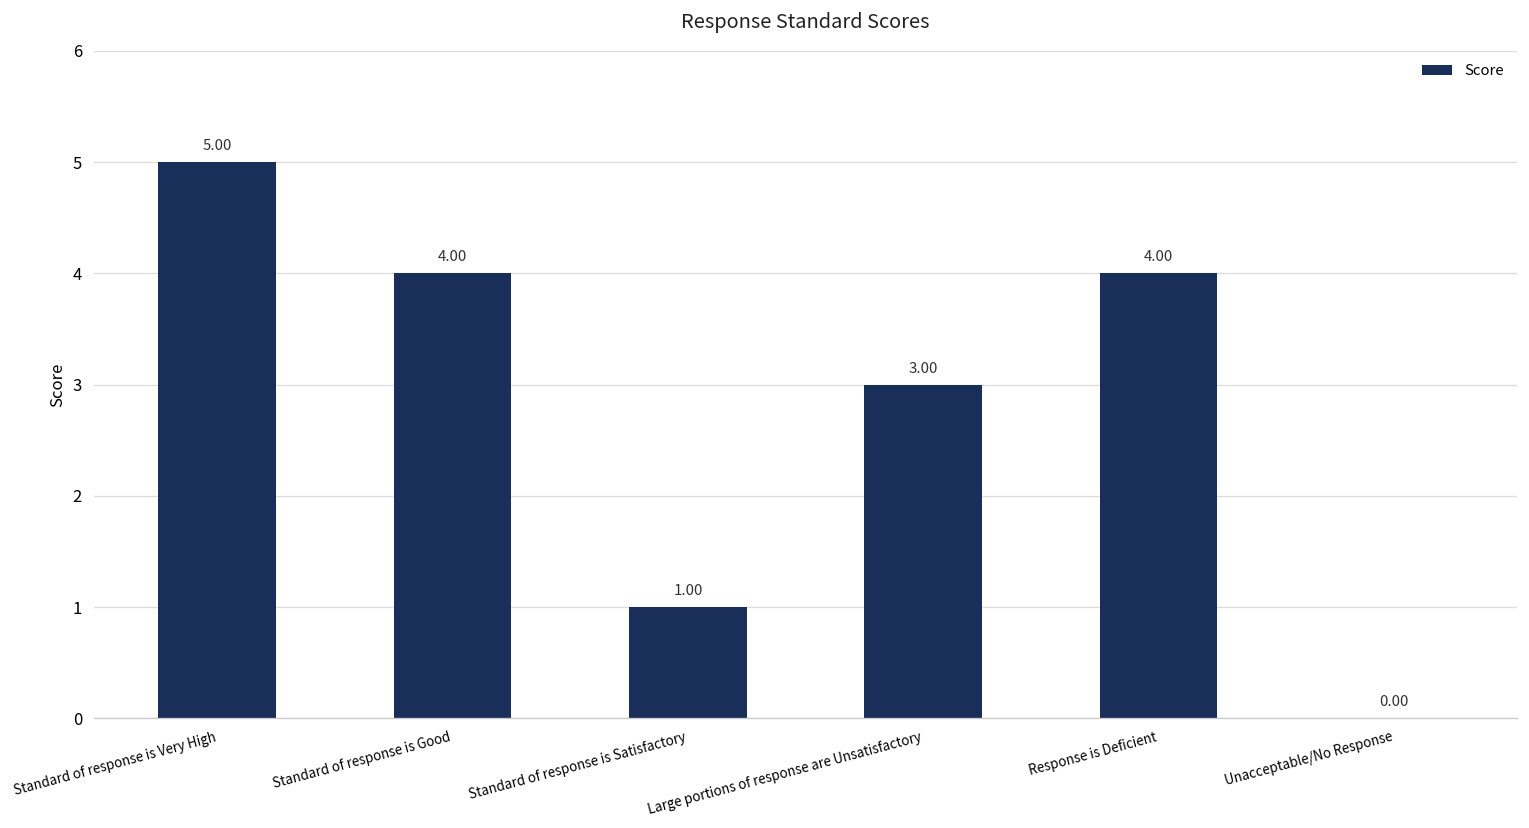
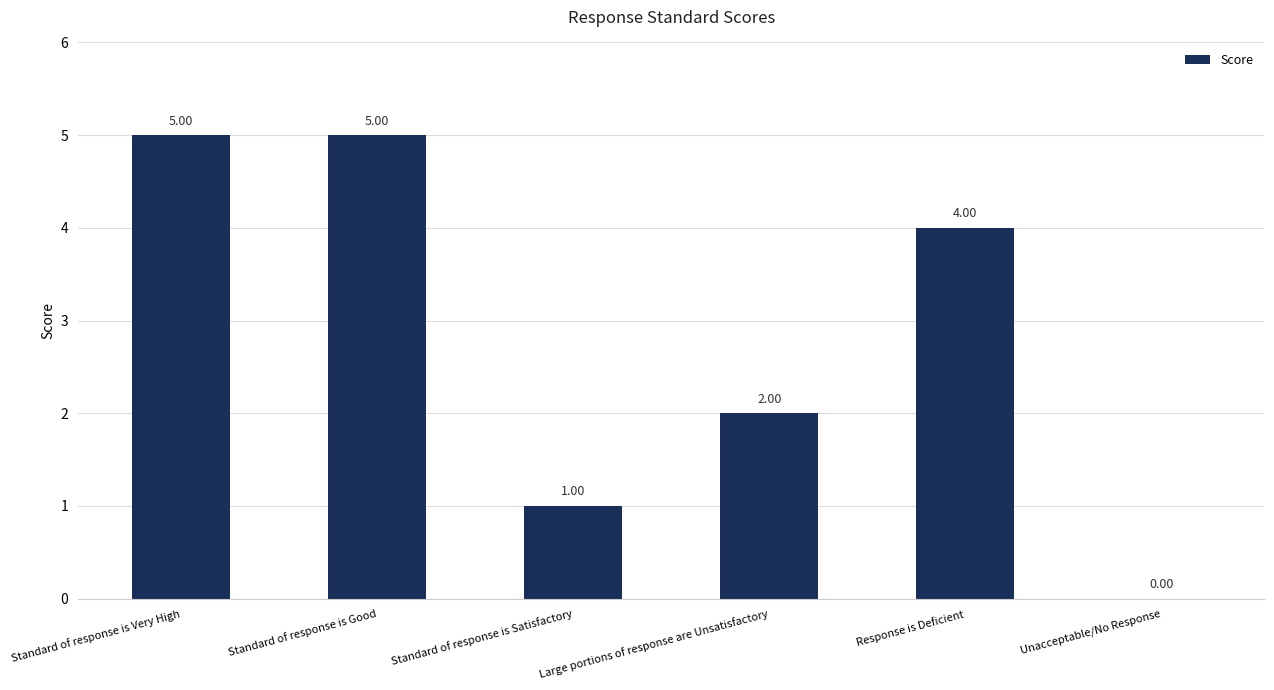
  {
    "Standard of response is Very High": 5.00,
-   "Standard of response is Good": 4.00,
+   "Standard of response is Good": 5.00,
    "Standard of response is Satisfactory": 1.00,
-   "Large portions of response are Unsatisfactory": 3.00,
+   "Large portions of response are Unsatisfactory": 2.00,
    "Response is Deficient": 4.00,
    "Unacceptable/No Response": 0.00
  }
